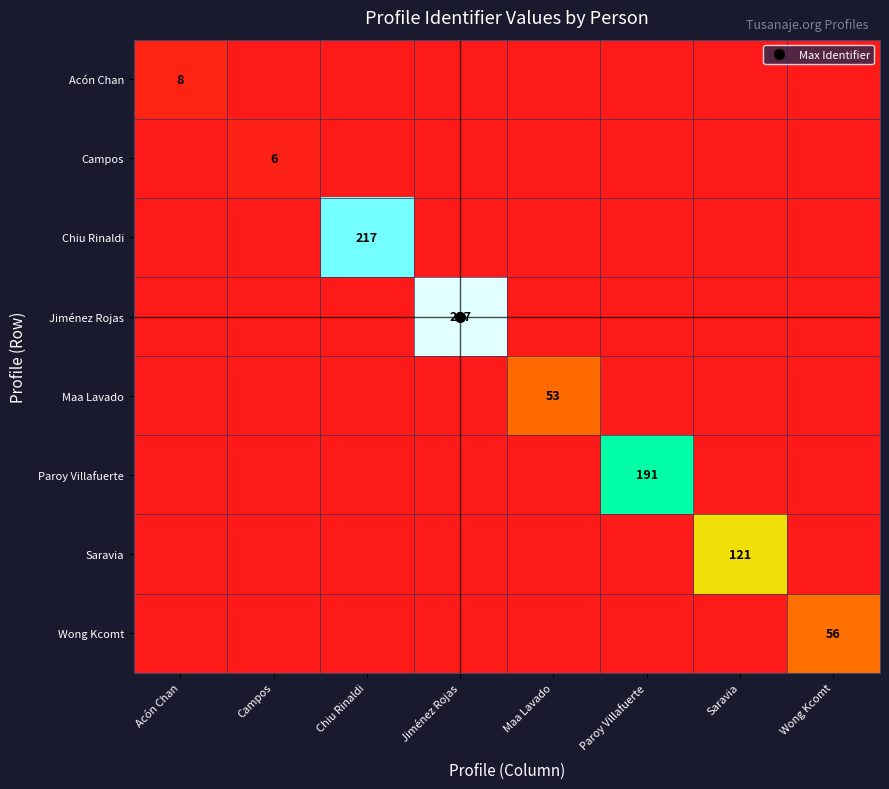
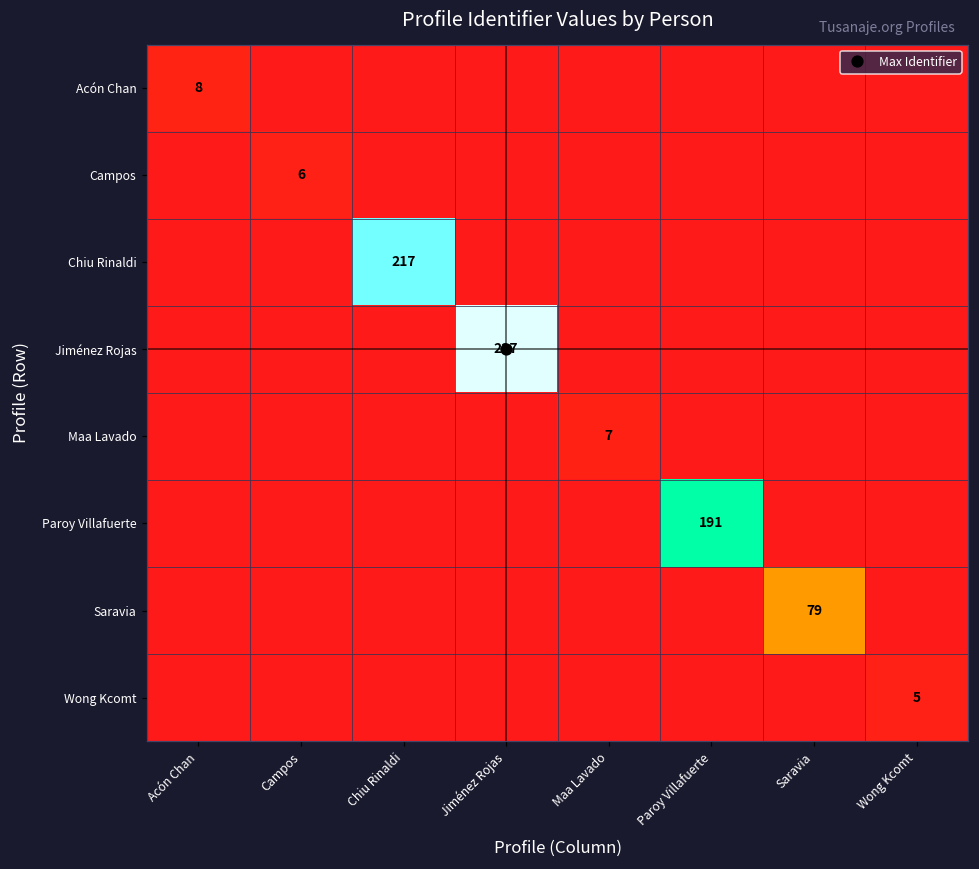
  {
    "Acón Chan": {
      "Acón Chan": 8
    },
    "Campos": {
      "Campos": 6
    },
    "Chiu Rinaldi": {
      "Chiu Rinaldi": 217
    },
    "Maa Lavado": {
-     "Maa Lavado": 53
+     "Maa Lavado": 7
    },
    "Paroy Villafuerte": {
      "Paroy Villafuerte": 191
    },
    "Saravia": {
-     "Saravia": 121
+     "Saravia": 79
    },
    "Wong Kcomt": {
-     "Wong Kcomt": 56
+     "Wong Kcomt": 5
    }
  }
